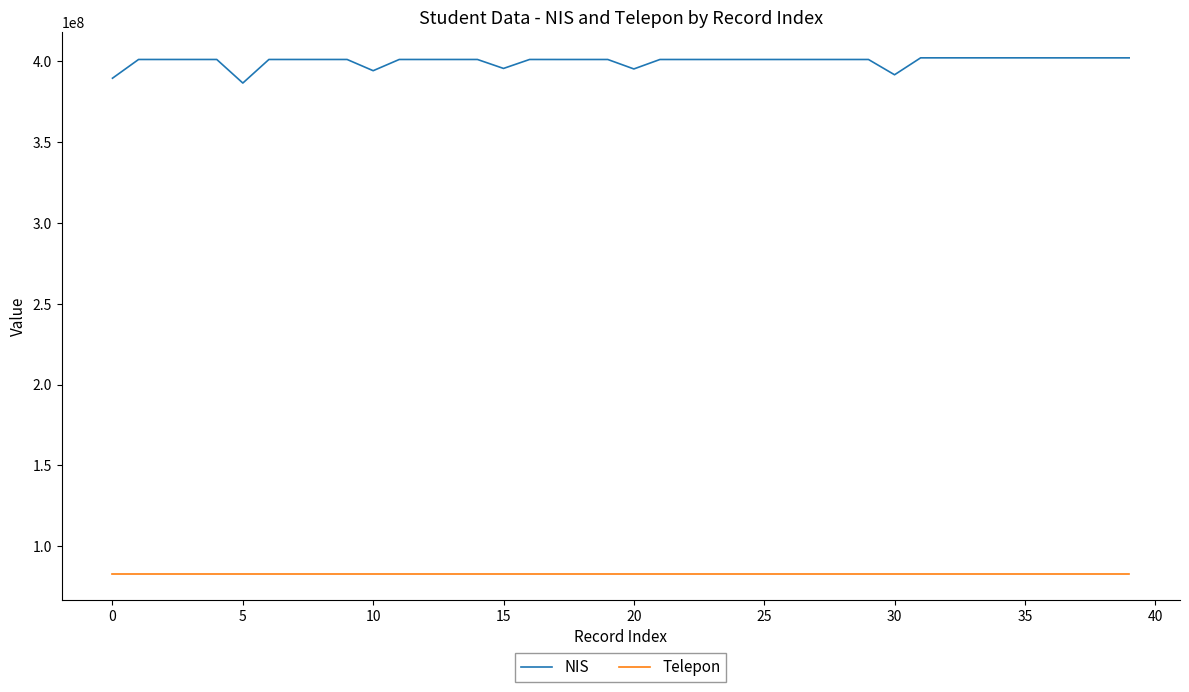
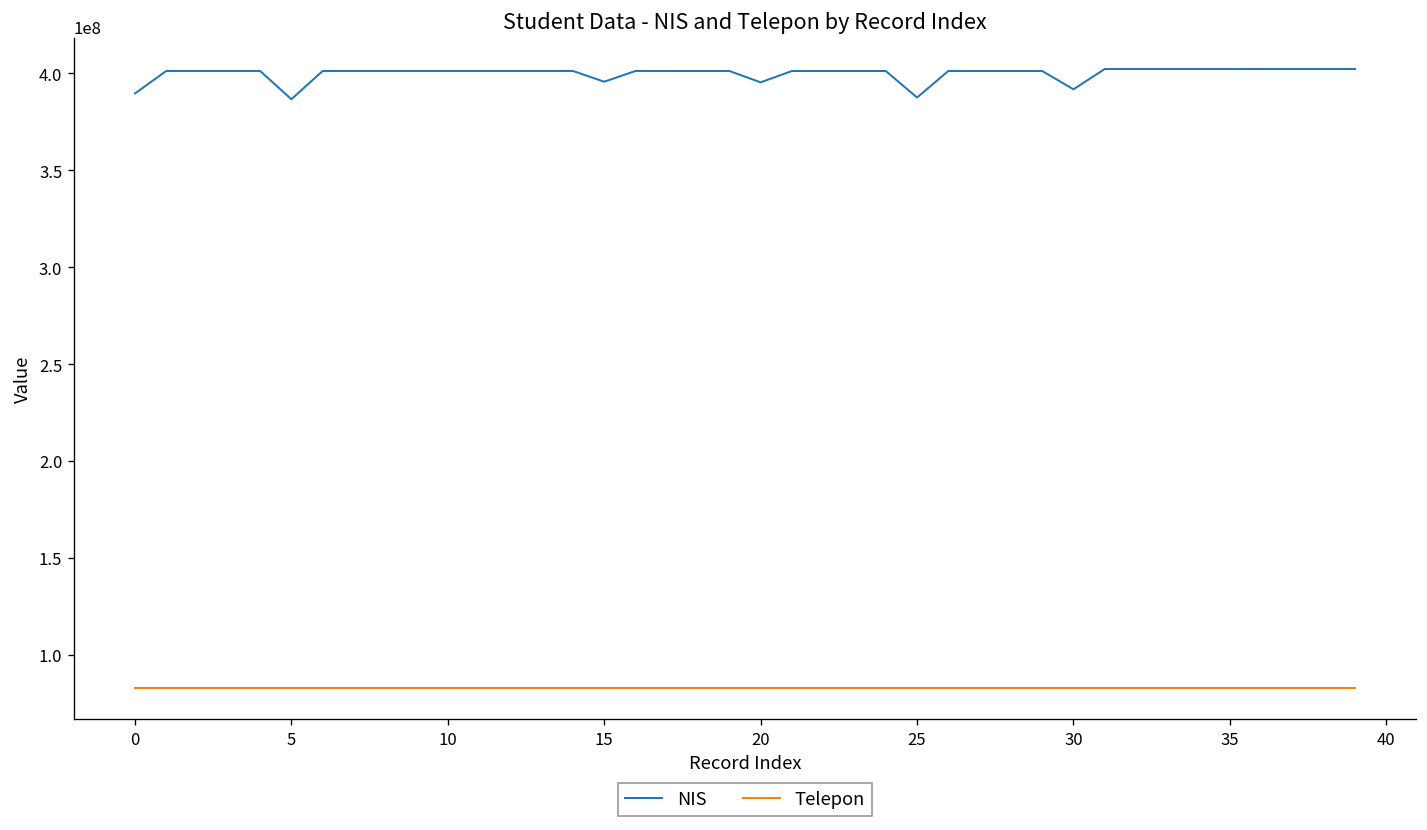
  {
    "NIS": {
      "0": 390000000,
      "5": 387000000,
-     "10": 394000000,
+     "10": 401000000,
      "15": 396000000,
      "20": 395000000,
-     "25": 401000000,
+     "25": 388000000,
      "30": 392000000,
      "35": 402000000
    },
    "Telepon": {
      "0": 83000000,
      "5": 83000000,
      "10": 83000000,
      "15": 83000000,
      "20": 83000000,
      "25": 83000000,
      "30": 83000000,
      "35": 83000000
    }
  }
